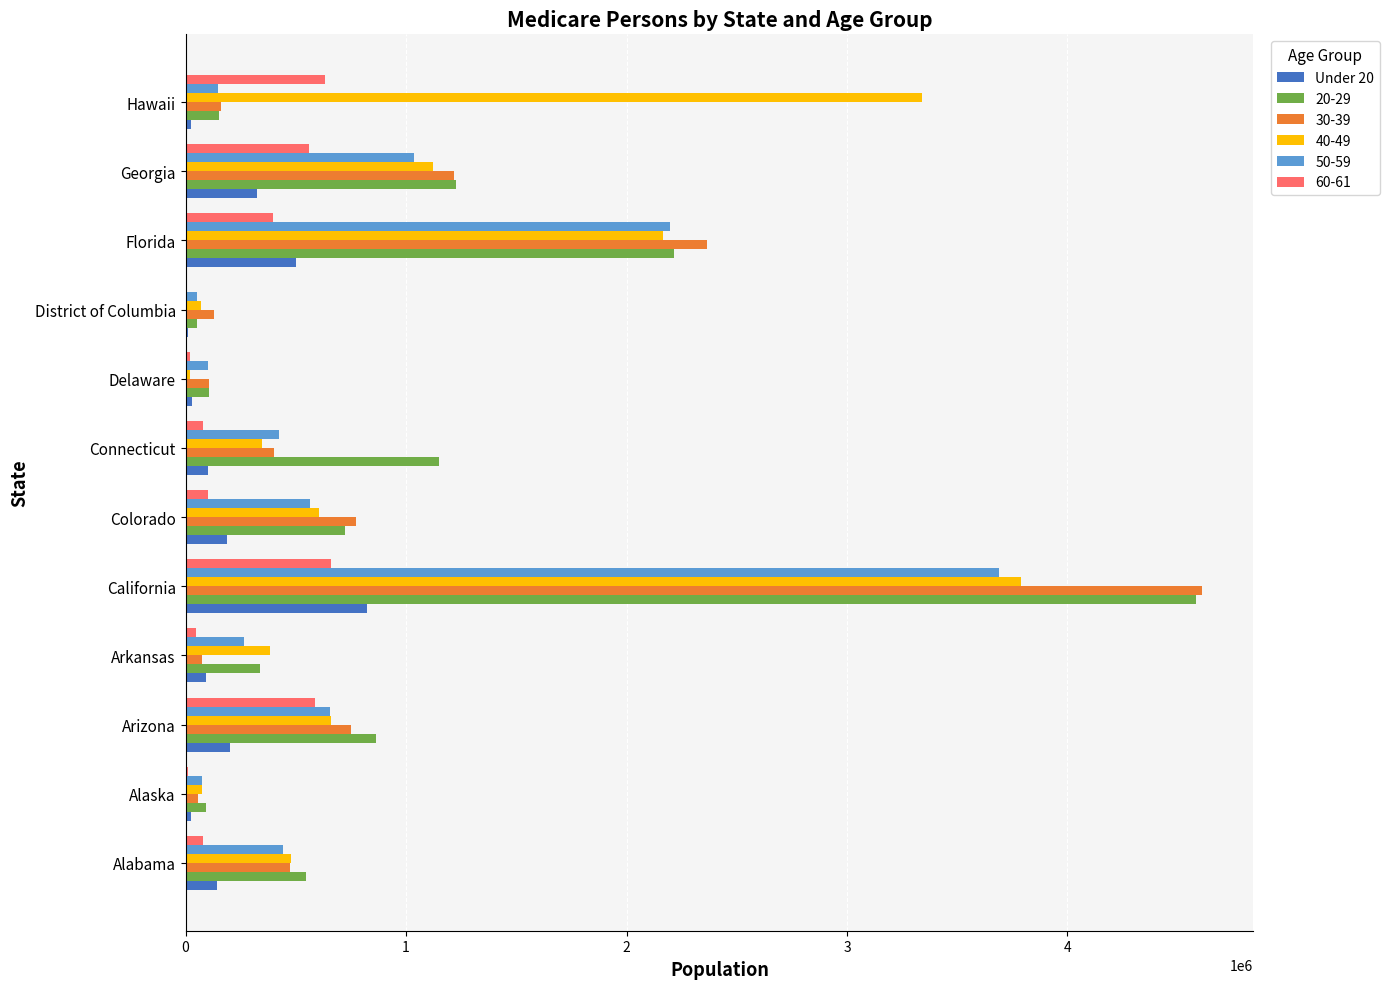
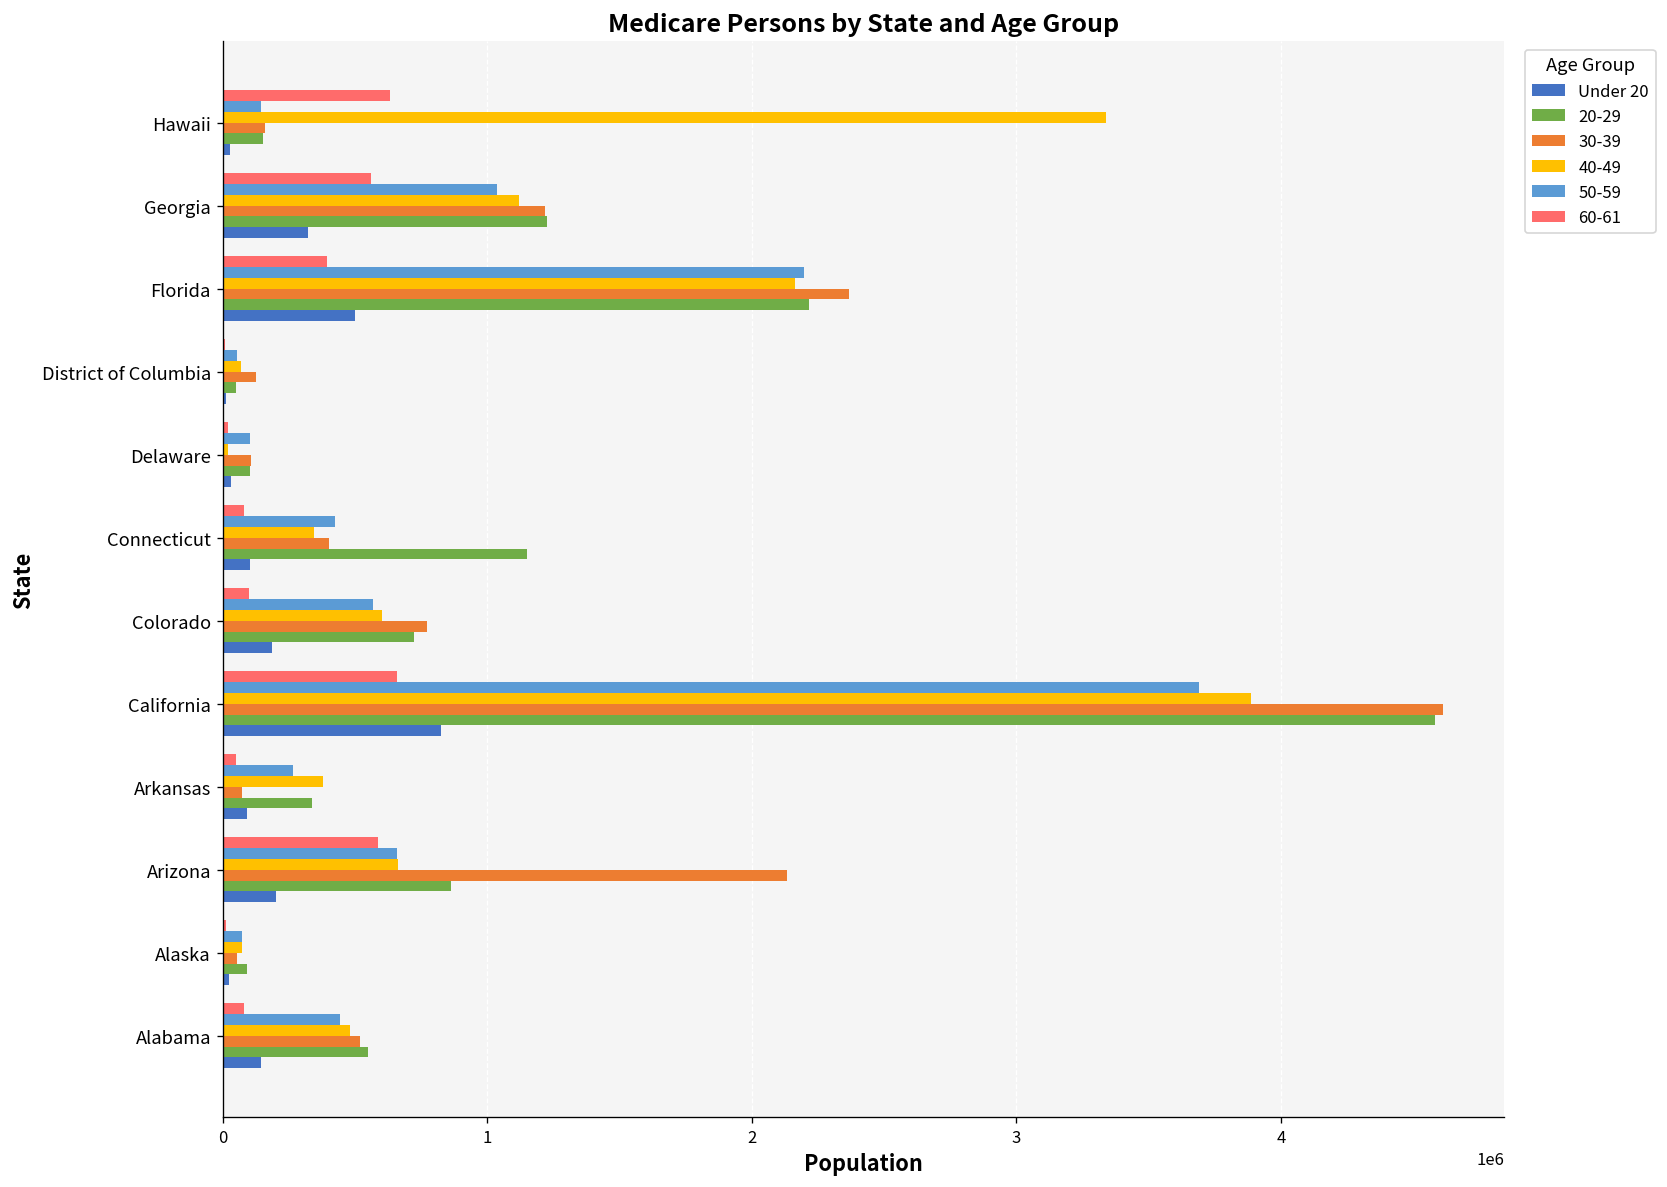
  {
    "20-29": {
      "Hawaii": 150000,
      "Georgia": 1230000,
      "Florida": 2220000,
      "District of Columbia": 50000,
      "Delaware": 100000,
      "Connecticut": 1150000,
      "Colorado": 720000,
      "California": 4580000,
      "Arkansas": 340000,
      "Arizona": 860000,
      "Alaska": 90000,
      "Alabama": 550000
    },
    "30-39": {
      "Hawaii": 160000,
      "Georgia": 1220000,
      "Florida": 2370000,
      "District of Columbia": 130000,
      "Delaware": 110000,
      "Connecticut": 400000,
      "Colorado": 770000,
      "California": 4610000,
      "Arkansas": 70000,
-     "Arizona": 750000,
+     "Arizona": 2130000,
      "Alaska": 50000,
-     "Alabama": 480000
+     "Alabama": 520000
    },
    "40-49": {
      "Hawaii": 3340000,
      "Georgia": 1120000,
      "Florida": 2160000,
      "District of Columbia": 70000,
      "Delaware": 20000,
      "Connecticut": 350000,
      "Colorado": 600000,
-     "California": 3790000,
+     "California": 3890000,
      "Arkansas": 380000,
      "Arizona": 660000,
      "Alaska": 70000,
      "Alabama": 480000
    },
    "60-61": {
      "Hawaii": 630000,
      "Georgia": 560000,
      "Florida": 400000,
      "Delaware": 20000,
      "Connecticut": 80000,
      "Colorado": 100000,
      "California": 660000,
      "Arkansas": 50000,
      "Arizona": 590000,
      "Alaska": 10000,
      "Alabama": 80000
    }
  }
